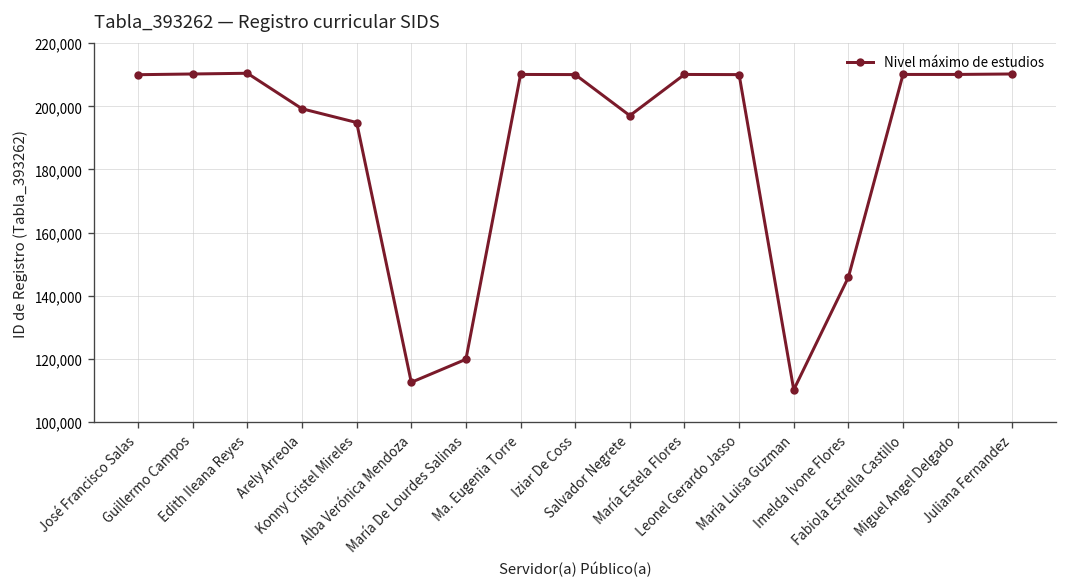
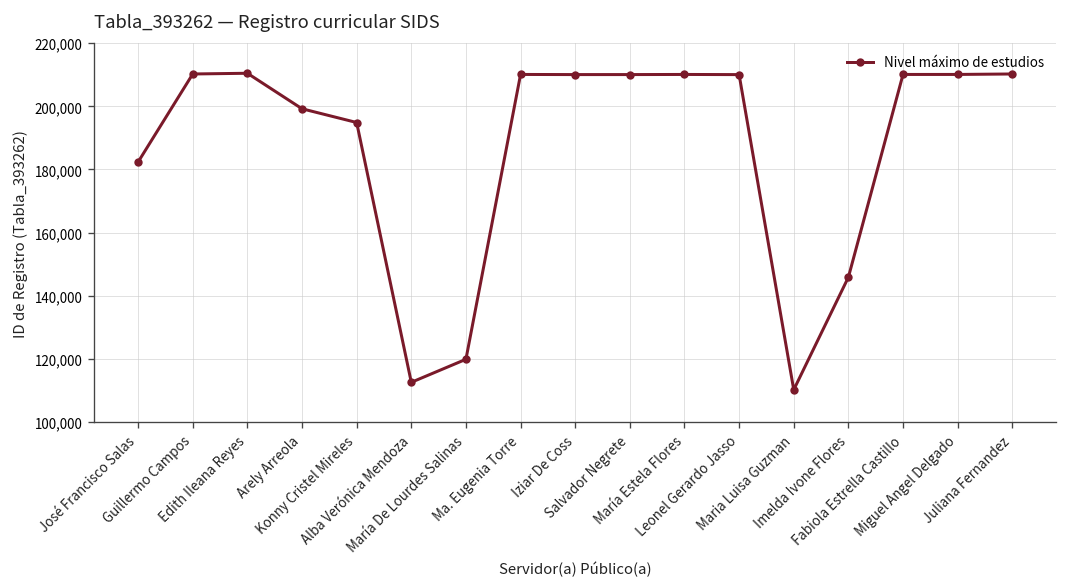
  {
-   "José Francisco Salas": "210,000",
+   "José Francisco Salas": "182,000",
    "Guillermo Campos": "210,000",
    "Edith Ileana Reyes": "210,000",
    "Arely Arreola": "199,000",
    "Konny Cristel Mireles": "195,000",
    "Alba Verónica Mendoza": "113,000",
    "María De Lourdes Salinas": "120,000",
    "Ma. Eugenia Torre": "210,000",
    "Iziar De Coss": "210,000",
-   "Salvador Negrete": "197,000",
+   "Salvador Negrete": "210,000",
    "María Estela Flores": "210,000",
    "Leonel Gerardo Jasso": "210,000",
    "Maria Luisa Guzman": "110,000",
    "Imelda Ivone Flores": "146,000",
    "Fabiola Estrella Castillo": "210,000",
    "Miguel Angel Delgado": "210,000",
    "Juliana Fernandez": "210,000"
  }
